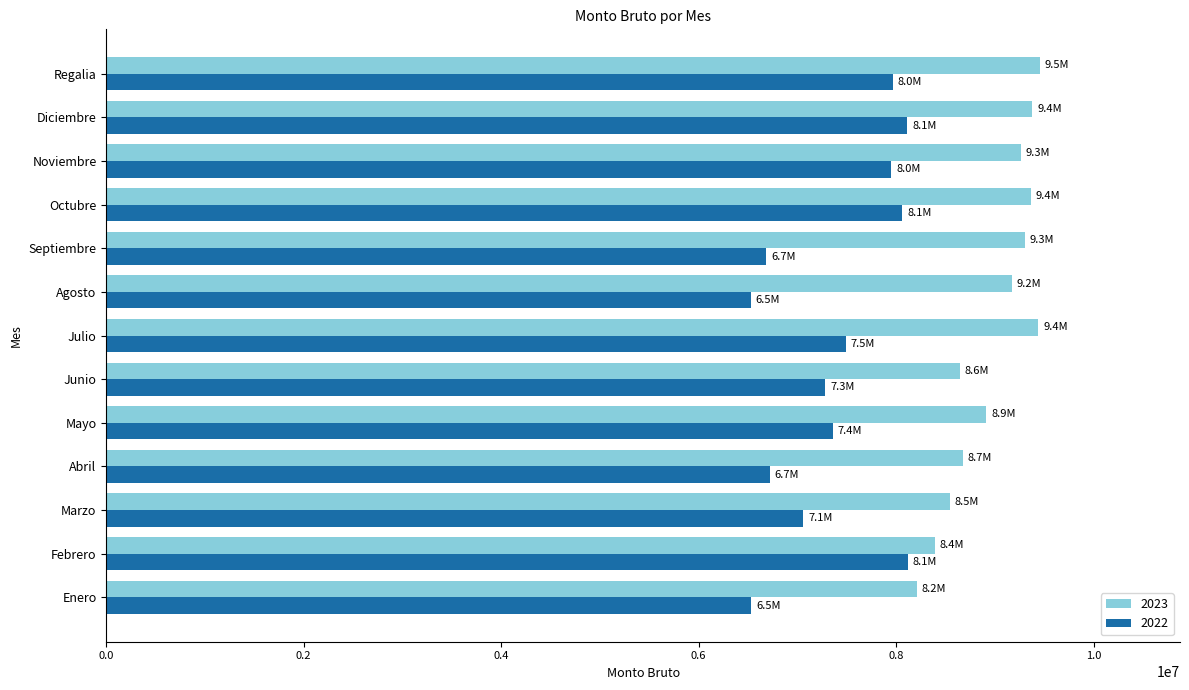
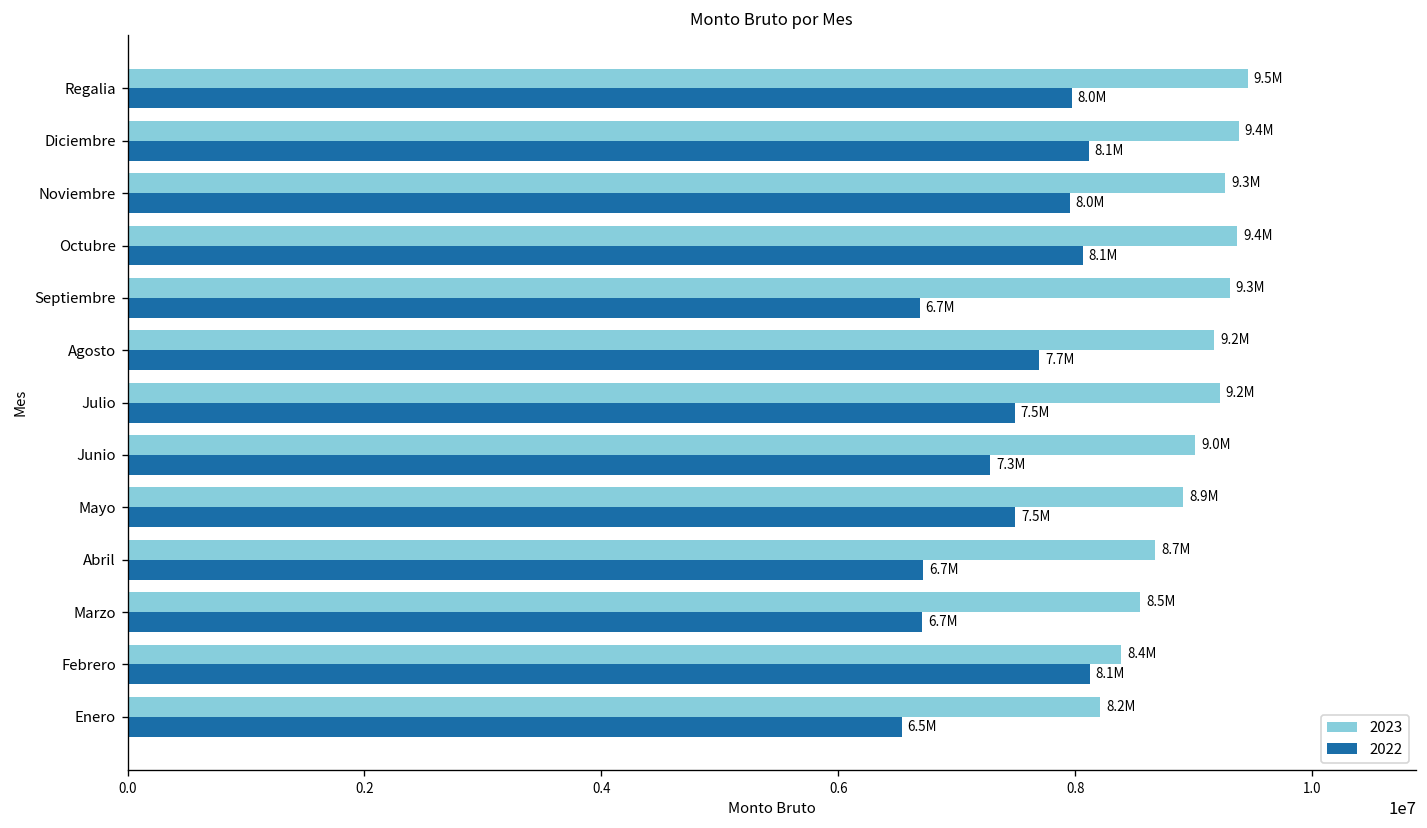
  {
    "2023": {
      "Regalia": "9.5M",
      "Diciembre": "9.4M",
      "Noviembre": "9.3M",
      "Octubre": "9.4M",
      "Septiembre": "9.3M",
      "Agosto": "9.2M",
-     "Julio": "9.4M",
-     "Junio": "8.6M",
+     "Julio": "9.2M",
+     "Junio": "9.0M",
      "Mayo": "8.9M",
      "Abril": "8.7M",
      "Marzo": "8.5M",
      "Febrero": "8.4M",
      "Enero": "8.2M"
    },
    "2022": {
      "Regalia": "8.0M",
      "Diciembre": "8.1M",
      "Noviembre": "8.0M",
      "Octubre": "8.1M",
      "Septiembre": "6.7M",
-     "Agosto": "6.5M",
+     "Agosto": "7.7M",
      "Julio": "7.5M",
      "Junio": "7.3M",
-     "Mayo": "7.4M",
+     "Mayo": "7.5M",
      "Abril": "6.7M",
-     "Marzo": "7.1M",
+     "Marzo": "6.7M",
      "Febrero": "8.1M",
      "Enero": "6.5M"
    }
  }
